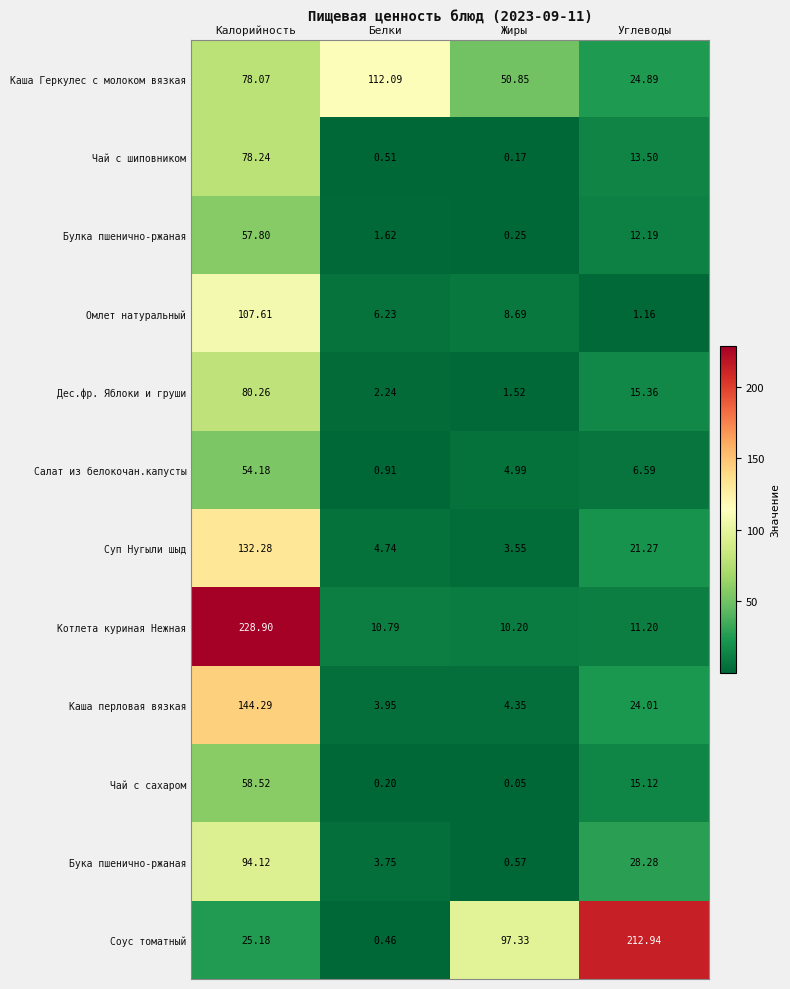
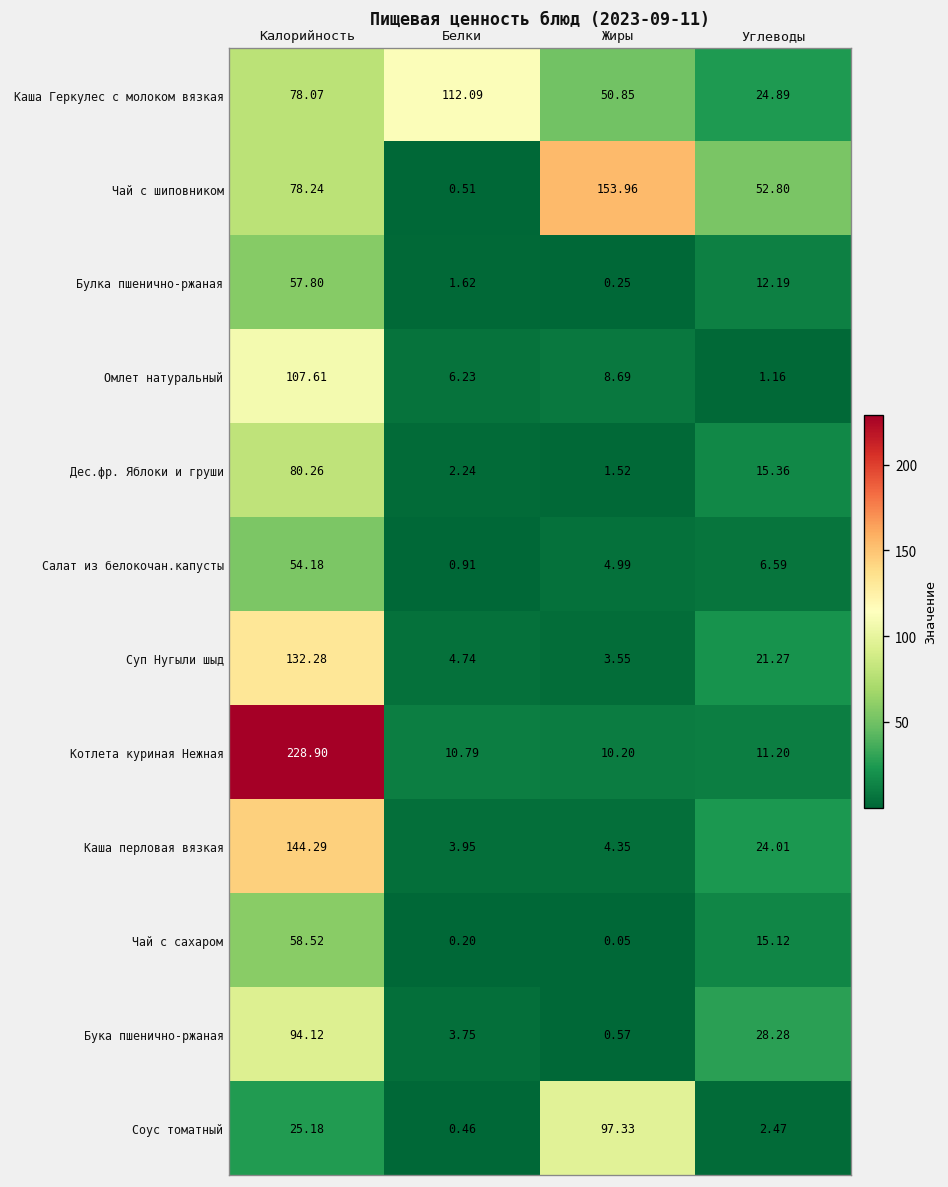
  {
    "Каша Геркулес с молоком вязкая": {
      "Калорийность": 78.07,
      "Белки": 112.09,
      "Жиры": 50.85,
      "Углеводы": 24.89
    },
    "Чай с шиповником": {
      "Калорийность": 78.24,
      "Белки": 0.51,
-     "Жиры": 0.17,
-     "Углеводы": 13.50
+     "Жиры": 153.96,
+     "Углеводы": 52.80
    },
    "Булка пшенично-ржаная": {
      "Калорийность": 57.80,
      "Белки": 1.62,
      "Жиры": 0.25,
      "Углеводы": 12.19
    },
    "Омлет натуральный": {
      "Калорийность": 107.61,
      "Белки": 6.23,
      "Жиры": 8.69,
      "Углеводы": 1.16
    },
    "Дес.фр. Яблоки и груши": {
      "Калорийность": 80.26,
      "Белки": 2.24,
      "Жиры": 1.52,
      "Углеводы": 15.36
    },
    "Салат из белокочан.капусты": {
      "Калорийность": 54.18,
      "Белки": 0.91,
      "Жиры": 4.99,
      "Углеводы": 6.59
    },
    "Суп Нугыли шыд": {
      "Калорийность": 132.28,
      "Белки": 4.74,
      "Жиры": 3.55,
      "Углеводы": 21.27
    },
    "Котлета куриная Нежная": {
      "Калорийность": 228.90,
      "Белки": 10.79,
      "Жиры": 10.20,
      "Углеводы": 11.20
    },
    "Каша перловая вязкая": {
      "Калорийность": 144.29,
      "Белки": 3.95,
      "Жиры": 4.35,
      "Углеводы": 24.01
    },
    "Чай с сахаром": {
      "Калорийность": 58.52,
      "Белки": 0.20,
      "Жиры": 0.05,
      "Углеводы": 15.12
    },
    "Бука пшенично-ржаная": {
      "Калорийность": 94.12,
      "Белки": 3.75,
      "Жиры": 0.57,
      "Углеводы": 28.28
    },
    "Соус томатный": {
      "Калорийность": 25.18,
      "Белки": 0.46,
      "Жиры": 97.33,
-     "Углеводы": 212.94
+     "Углеводы": 2.47
    }
  }
